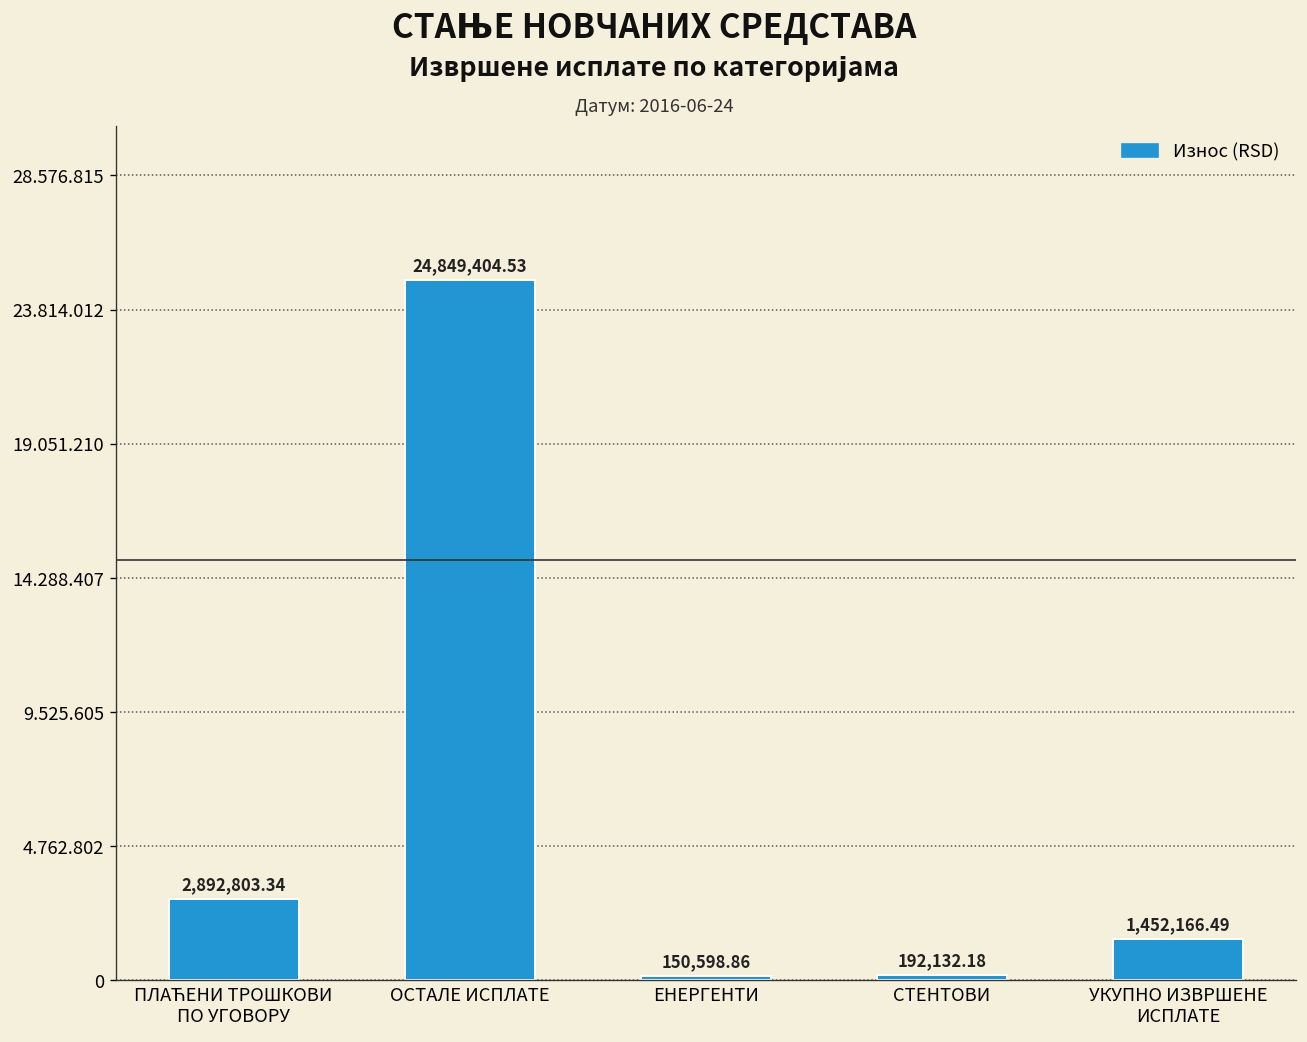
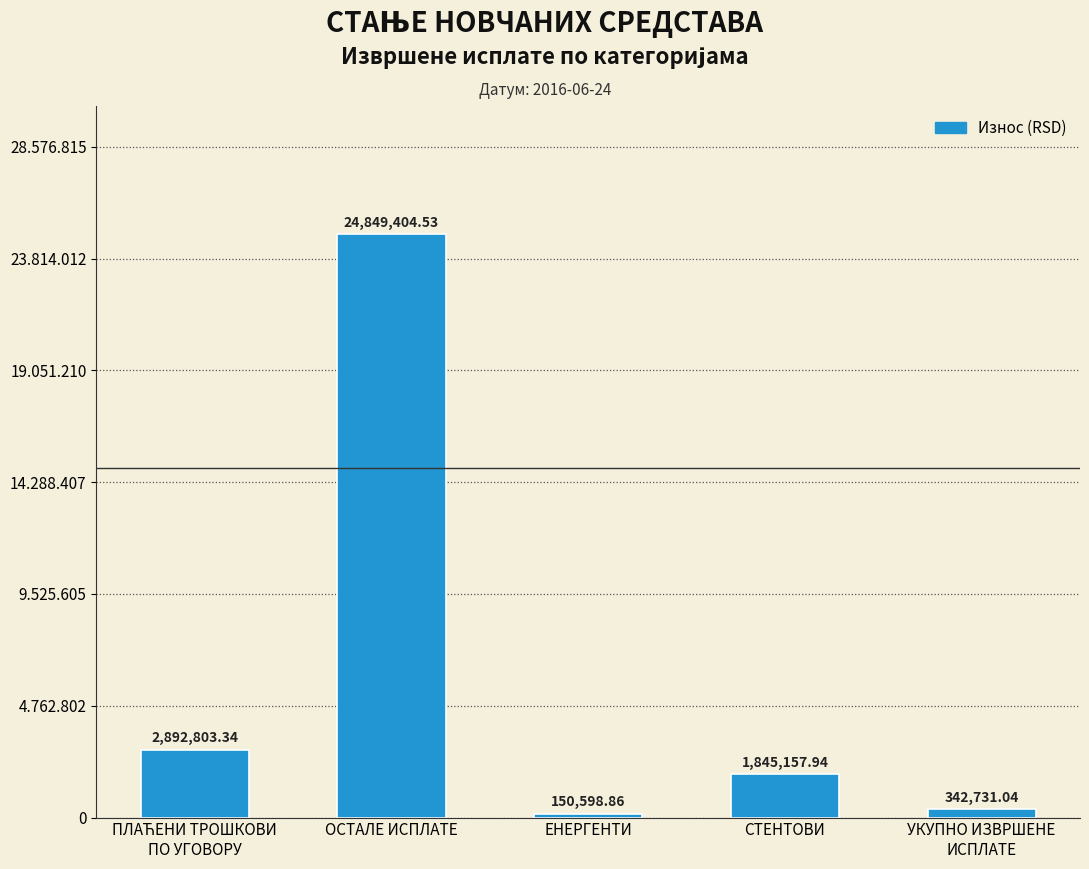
  {
    "ПЛАЋЕНИ ТРОШКОВИ ПО УГОВОРУ": "2,892,803.34",
    "ОСТАЛЕ ИСПЛАТЕ": "24,849,404.53",
    "ЕНЕРГЕНТИ": "150,598.86",
-   "СТЕНТОВИ": "192,132.18",
-   "УКУПНО ИЗВРШЕНЕ ИСПЛАТЕ": "1,452,166.49"
+   "СТЕНТОВИ": "1,845,157.94",
+   "УКУПНО ИЗВРШЕНЕ ИСПЛАТЕ": "342,731.04"
  }
